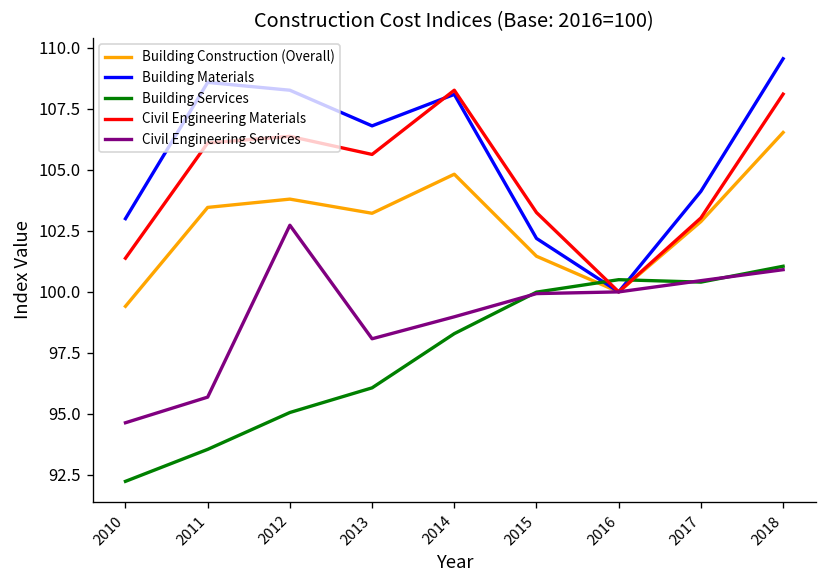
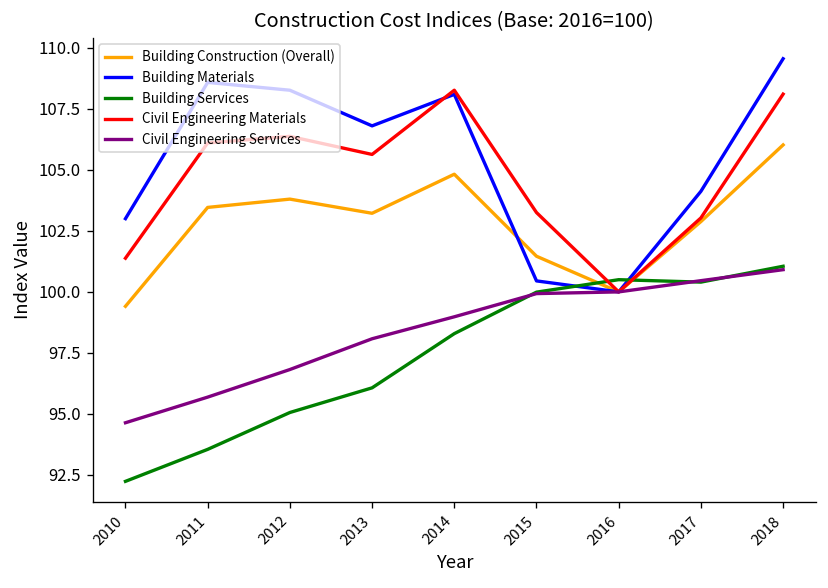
  {
    "Building Construction (Overall)": {
      "2010": 99.4,
      "2011": 103.5,
      "2012": 103.8,
      "2013": 103.2,
      "2014": 104.8,
      "2015": 101.5,
      "2017": 102.9,
-     "2018": 106.5
+     "2018": 106.0
    },
    "Building Materials": {
      "2010": 103.0,
      "2013": 106.8,
      "2014": 108.1,
-     "2015": 102.2,
+     "2015": 100.5,
      "2017": 104.1,
      "2018": 109.6
    },
    "Building Services": {
      "2010": 92.2,
      "2011": 93.6,
      "2012": 95.1,
      "2013": 96.1,
      "2014": 98.3,
      "2016": 100.5,
      "2018": 101.1
    },
    "Civil Engineering Materials": {
      "2010": 101.4,
      "2011": 106.1,
      "2013": 105.6,
      "2014": 108.3,
      "2015": 103.3,
      "2017": 103.0,
      "2018": 108.1
    },
    "Civil Engineering Services": {
      "2010": 94.6,
      "2011": 95.7,
-     "2012": 102.7,
+     "2012": 96.8,
      "2013": 98.1,
      "2014": 99.0,
      "2018": 100.9
    }
  }
